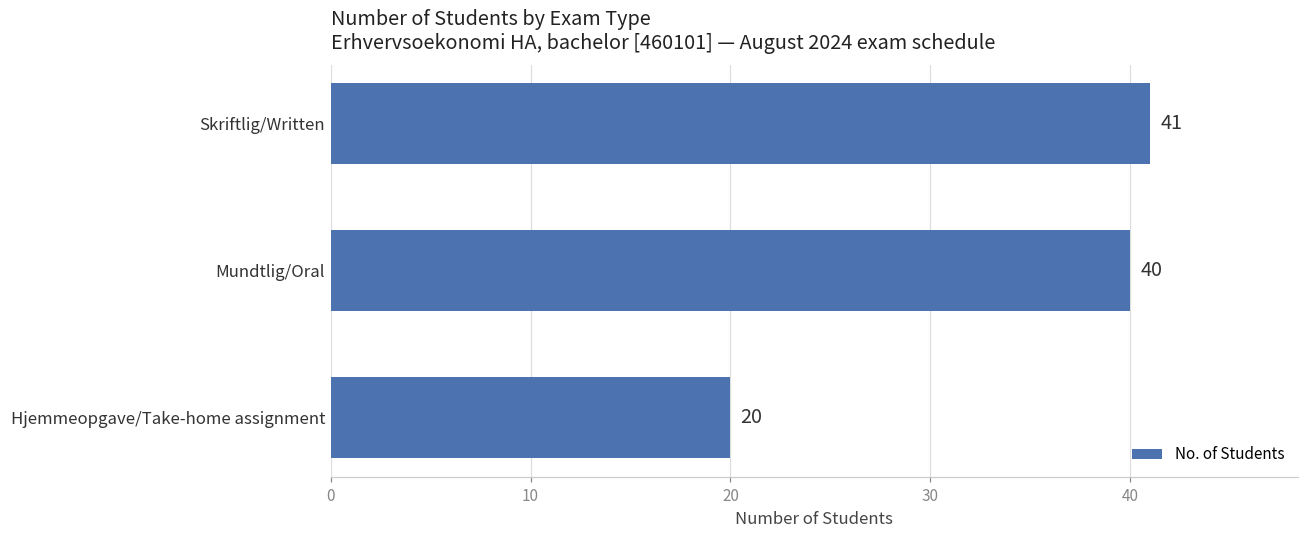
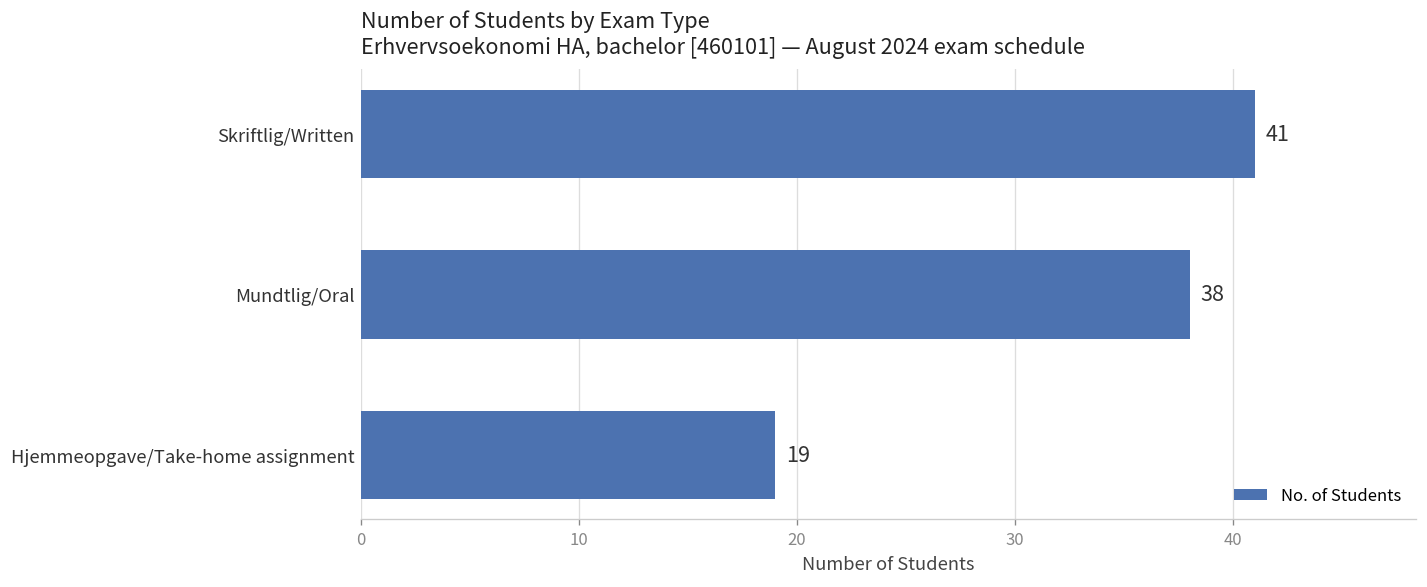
  {
    "Skriftlig/Written": 41,
-   "Mundtlig/Oral": 40,
-   "Hjemmeopgave/Take-home assignment": 20
+   "Mundtlig/Oral": 38,
+   "Hjemmeopgave/Take-home assignment": 19
  }
